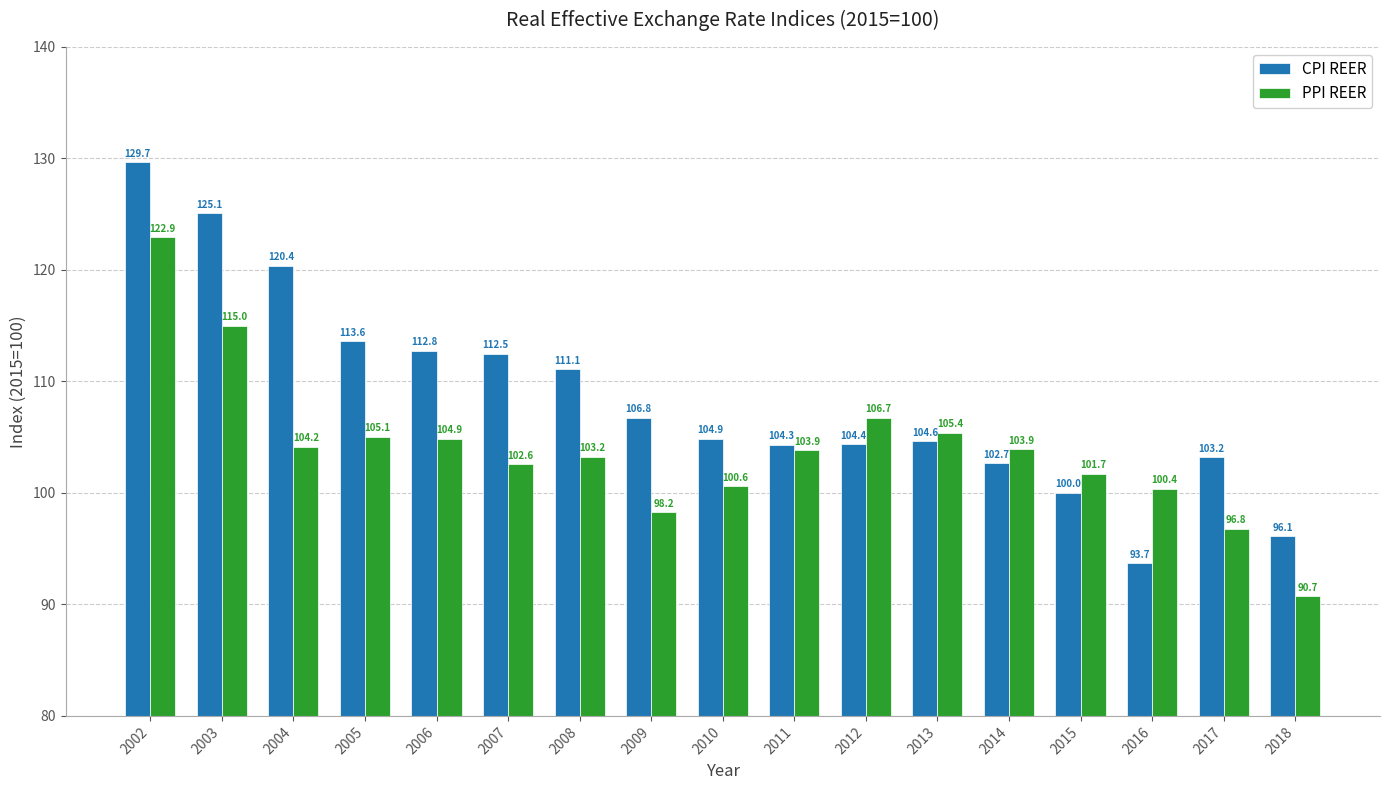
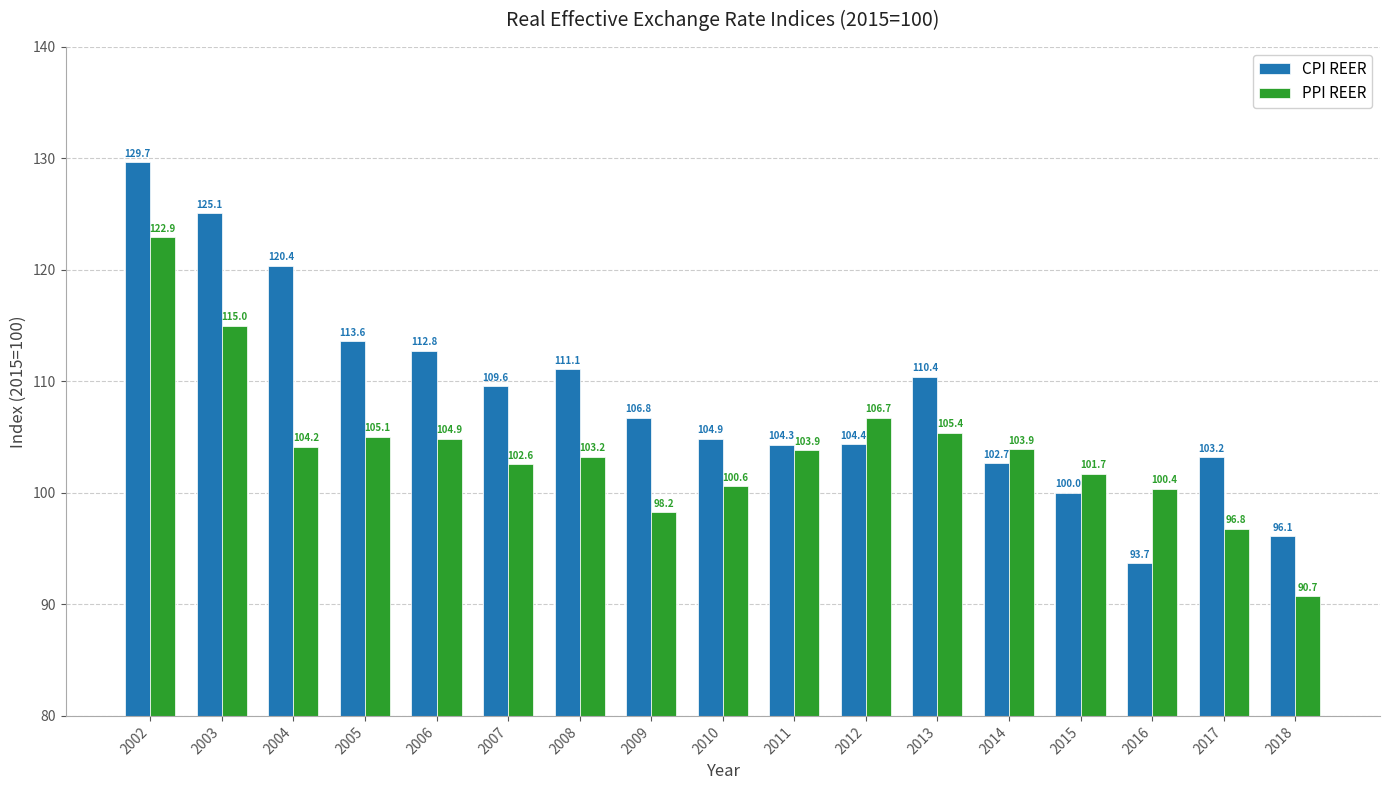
  {
    "CPI REER": {
      "2002": 129.7,
      "2003": 125.1,
      "2004": 120.4,
      "2005": 113.6,
      "2006": 112.8,
-     "2007": 112.5,
+     "2007": 109.6,
      "2008": 111.1,
      "2009": 106.8,
      "2010": 104.9,
      "2011": 104.3,
      "2012": 104.4,
-     "2013": 104.6,
+     "2013": 110.4,
      "2014": 102.7,
      "2015": 100.0,
      "2016": 93.7,
      "2017": 103.2,
      "2018": 96.1
    },
    "PPI REER": {
      "2002": 122.9,
      "2003": 115.0,
      "2004": 104.2,
      "2005": 105.1,
      "2006": 104.9,
      "2007": 102.6,
      "2008": 103.2,
      "2009": 98.2,
      "2010": 100.6,
      "2011": 103.9,
      "2012": 106.7,
      "2013": 105.4,
      "2014": 103.9,
      "2015": 101.7,
      "2016": 100.4,
      "2017": 96.8,
      "2018": 90.7
    }
  }
